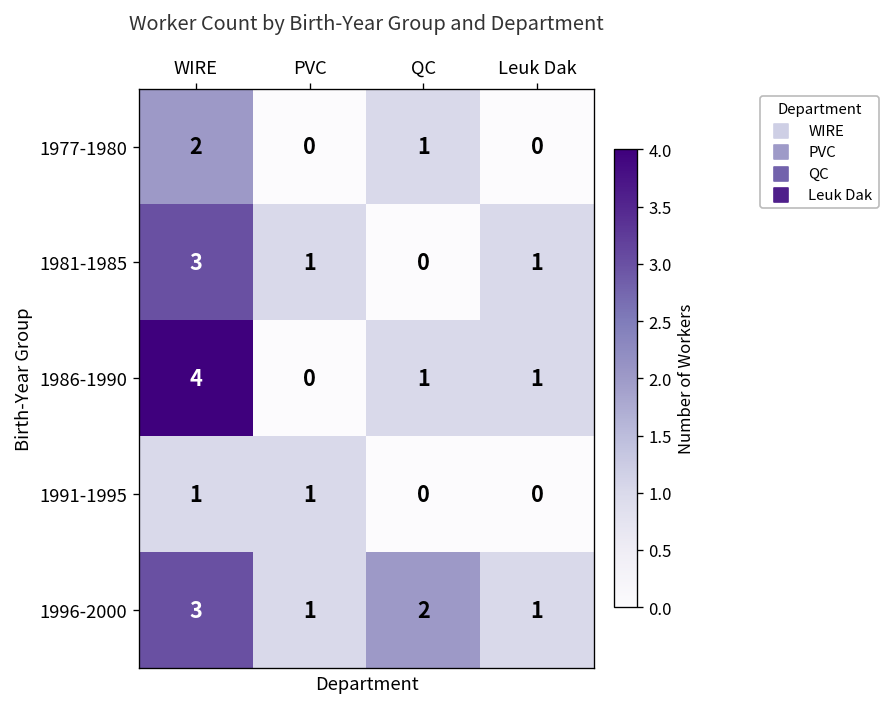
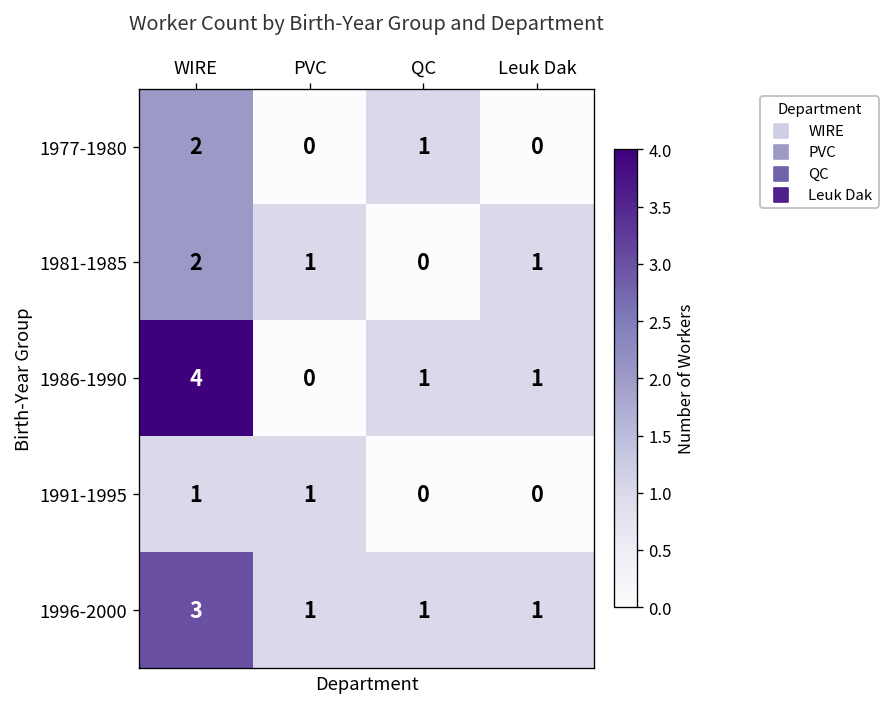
  {
    "1977-1980": {
      "WIRE": 2,
      "PVC": 0,
      "QC": 1,
      "Leuk Dak": 0
    },
    "1981-1985": {
-     "WIRE": 3,
+     "WIRE": 2,
      "PVC": 1,
      "QC": 0,
      "Leuk Dak": 1
    },
    "1986-1990": {
      "WIRE": 4,
      "PVC": 0,
      "QC": 1,
      "Leuk Dak": 1
    },
    "1991-1995": {
      "WIRE": 1,
      "PVC": 1,
      "QC": 0,
      "Leuk Dak": 0
    },
    "1996-2000": {
      "WIRE": 3,
      "PVC": 1,
-     "QC": 2,
+     "QC": 1,
      "Leuk Dak": 1
    }
  }
